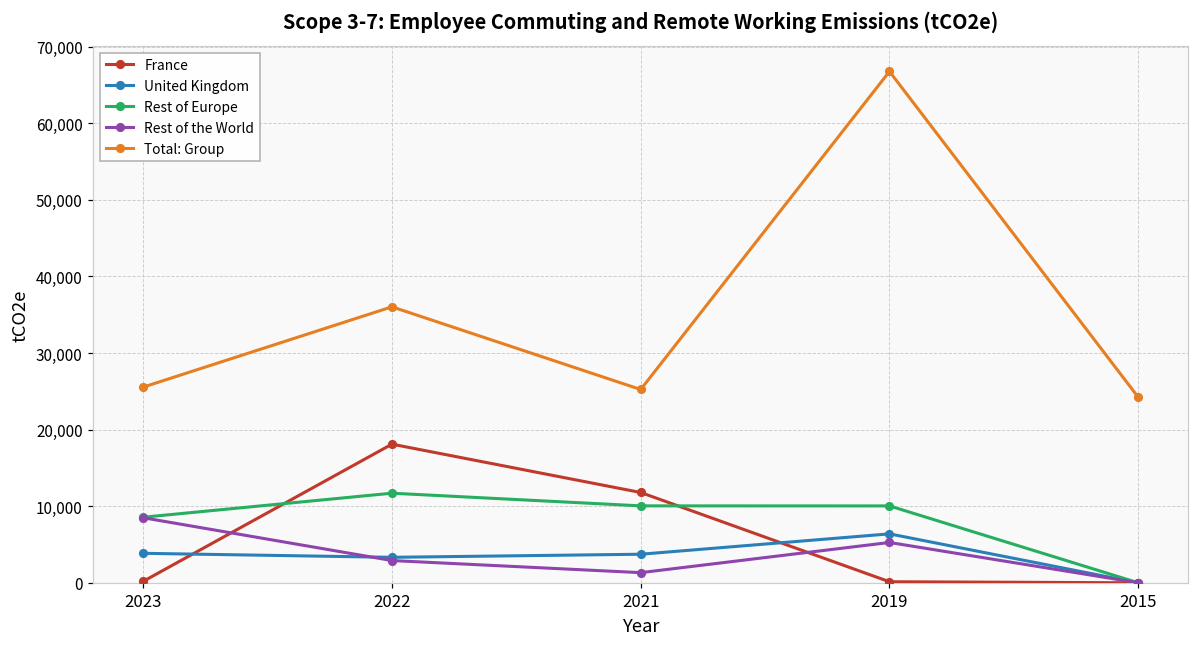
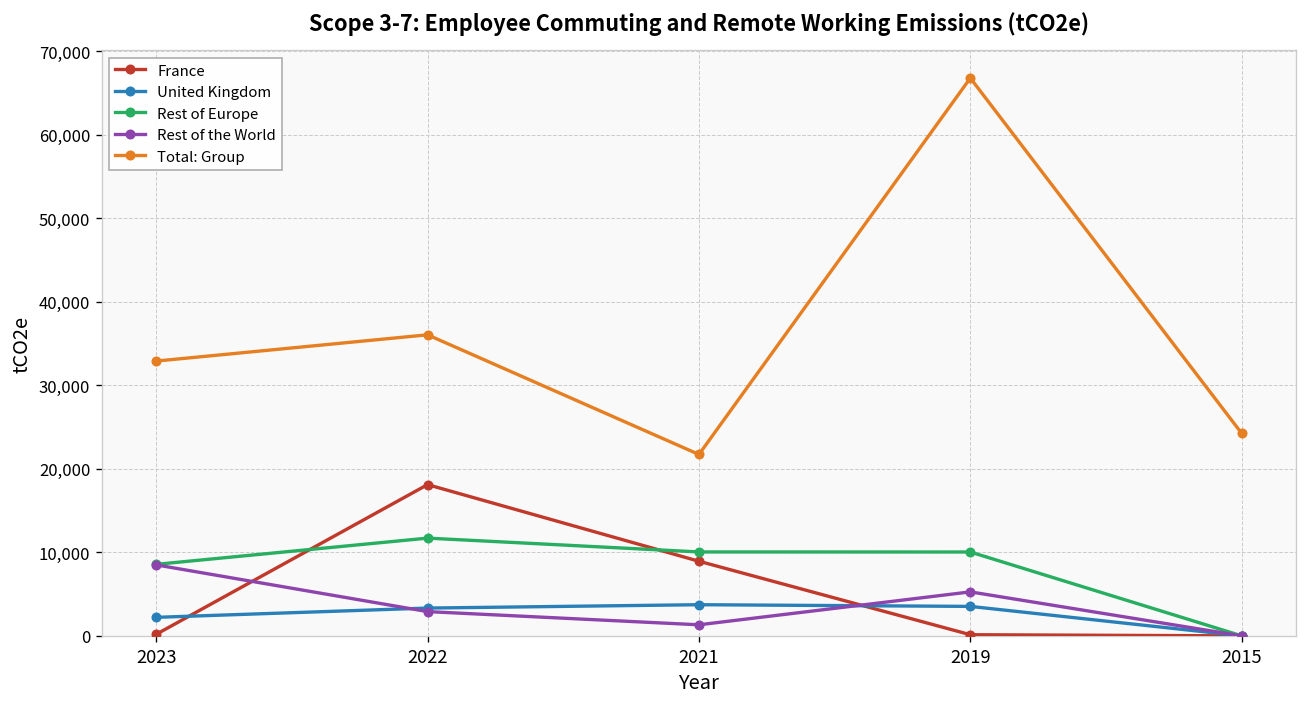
  {
    "France": {
      "2023": "0",
      "2022": "18,000",
-     "2021": "12,000",
+     "2021": "9,000",
      "2019": "0"
    },
    "United Kingdom": {
-     "2023": "4,000",
+     "2023": "2,000",
      "2022": "3,000",
      "2021": "4,000",
-     "2019": "6,000"
+     "2019": "4,000"
    },
    "Rest of Europe": {
      "2022": "12,000",
      "2021": "10,000",
      "2019": "10,000"
    },
    "Rest of the World": {
      "2022": "3,000",
      "2021": "1,000",
      "2019": "5,000"
    },
    "Total: Group": {
-     "2023": "26,000",
+     "2023": "33,000",
      "2022": "36,000",
-     "2021": "25,000",
+     "2021": "22,000",
      "2019": "67,000",
      "2015": "24,000"
    }
  }
